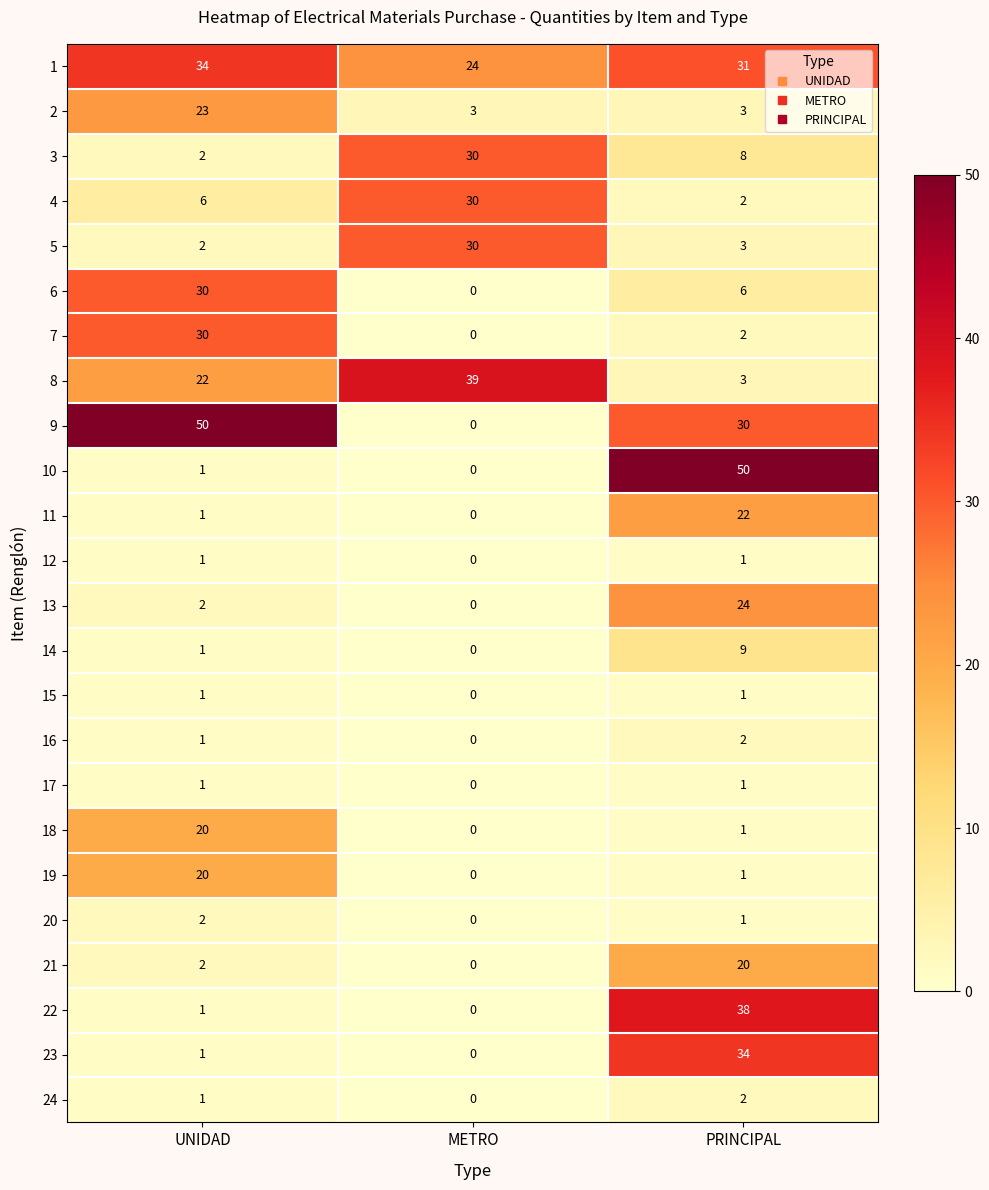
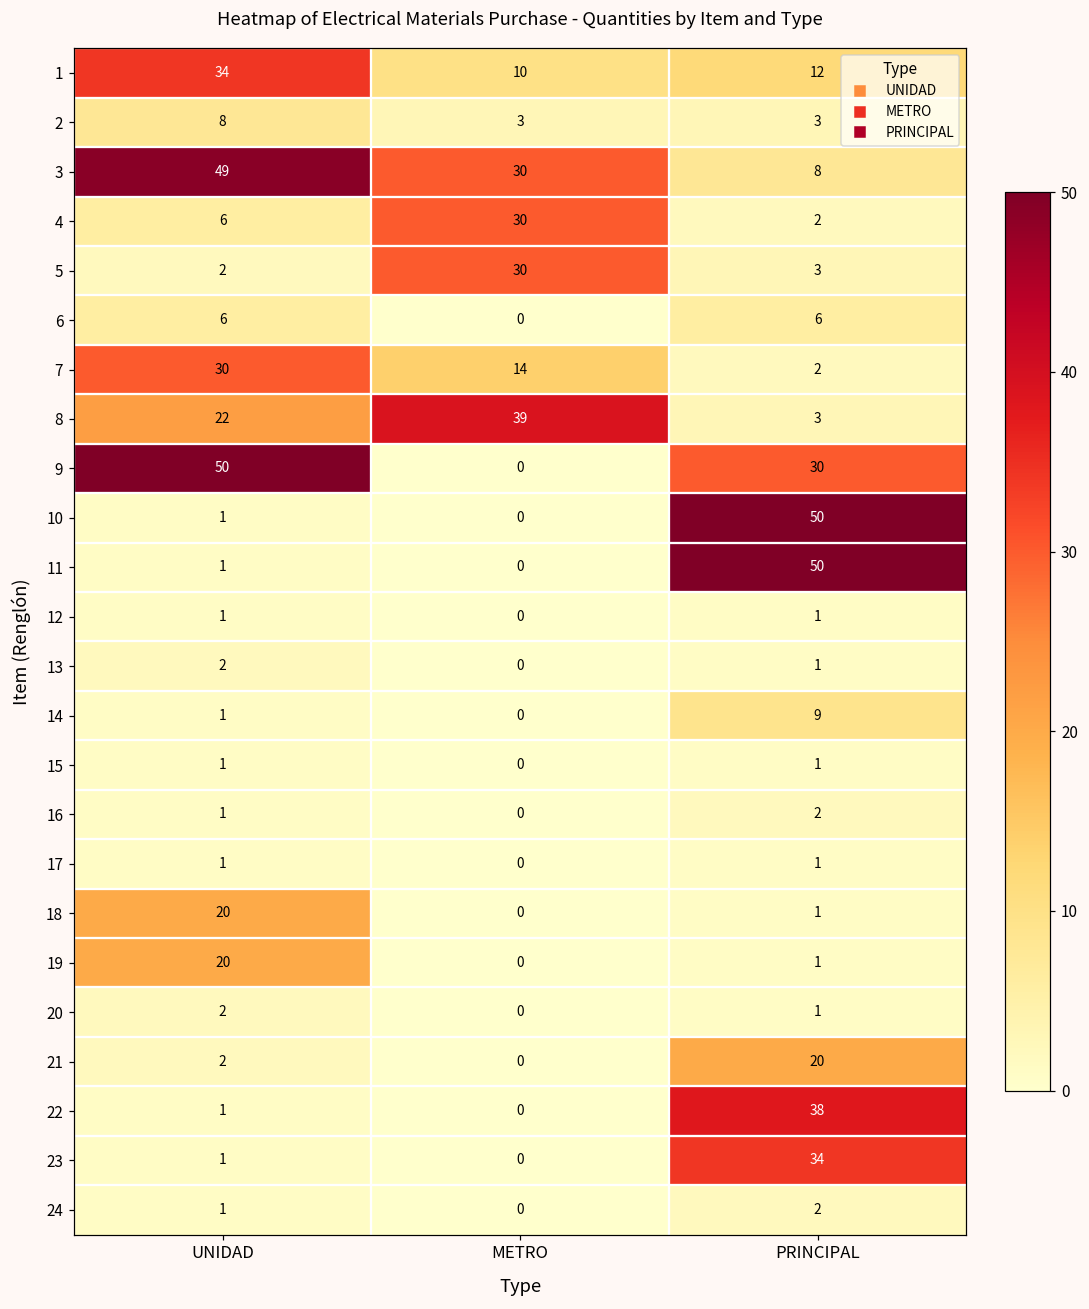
  {
    "1": {
      "UNIDAD": 34,
-     "METRO": 24,
-     "PRINCIPAL": 31
+     "METRO": 10,
+     "PRINCIPAL": 12
    },
    "2": {
-     "UNIDAD": 23,
+     "UNIDAD": 8,
      "METRO": 3,
      "PRINCIPAL": 3
    },
    "3": {
-     "UNIDAD": 2,
+     "UNIDAD": 49,
      "METRO": 30,
      "PRINCIPAL": 8
    },
    "4": {
      "UNIDAD": 6,
      "METRO": 30,
      "PRINCIPAL": 2
    },
    "5": {
      "UNIDAD": 2,
      "METRO": 30,
      "PRINCIPAL": 3
    },
    "6": {
-     "UNIDAD": 30,
+     "UNIDAD": 6,
      "METRO": 0,
      "PRINCIPAL": 6
    },
    "7": {
      "UNIDAD": 30,
-     "METRO": 0,
+     "METRO": 14,
      "PRINCIPAL": 2
    },
    "8": {
      "UNIDAD": 22,
      "METRO": 39,
      "PRINCIPAL": 3
    },
    "9": {
      "UNIDAD": 50,
      "METRO": 0,
      "PRINCIPAL": 30
    },
    "10": {
      "UNIDAD": 1,
      "METRO": 0,
      "PRINCIPAL": 50
    },
    "11": {
      "UNIDAD": 1,
      "METRO": 0,
-     "PRINCIPAL": 22
+     "PRINCIPAL": 50
    },
    "12": {
      "UNIDAD": 1,
      "METRO": 0,
      "PRINCIPAL": 1
    },
    "13": {
      "UNIDAD": 2,
      "METRO": 0,
-     "PRINCIPAL": 24
+     "PRINCIPAL": 1
    },
    "14": {
      "UNIDAD": 1,
      "METRO": 0,
      "PRINCIPAL": 9
    },
    "15": {
      "UNIDAD": 1,
      "METRO": 0,
      "PRINCIPAL": 1
    },
    "16": {
      "UNIDAD": 1,
      "METRO": 0,
      "PRINCIPAL": 2
    },
    "17": {
      "UNIDAD": 1,
      "METRO": 0,
      "PRINCIPAL": 1
    },
    "18": {
      "UNIDAD": 20,
      "METRO": 0,
      "PRINCIPAL": 1
    },
    "19": {
      "UNIDAD": 20,
      "METRO": 0,
      "PRINCIPAL": 1
    },
    "20": {
      "UNIDAD": 2,
      "METRO": 0,
      "PRINCIPAL": 1
    },
    "21": {
      "UNIDAD": 2,
      "METRO": 0,
      "PRINCIPAL": 20
    },
    "22": {
      "UNIDAD": 1,
      "METRO": 0,
      "PRINCIPAL": 38
    },
    "23": {
      "UNIDAD": 1,
      "METRO": 0,
      "PRINCIPAL": 34
    },
    "24": {
      "UNIDAD": 1,
      "METRO": 0,
      "PRINCIPAL": 2
    }
  }
